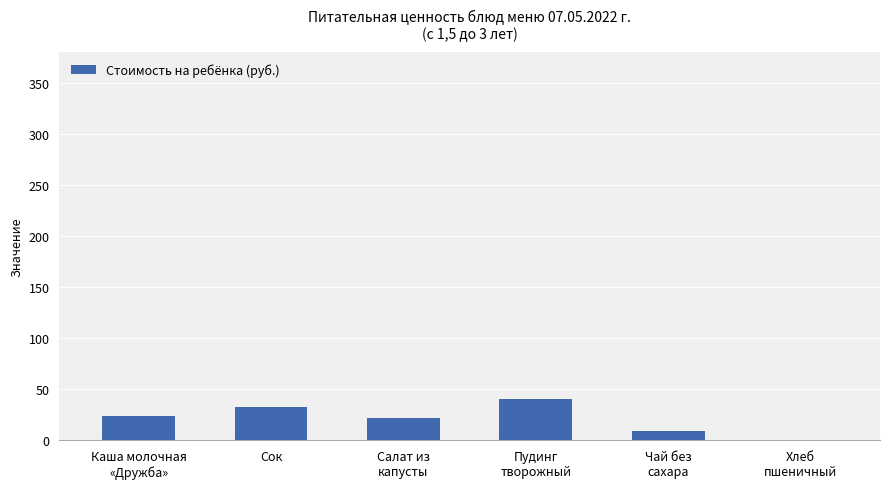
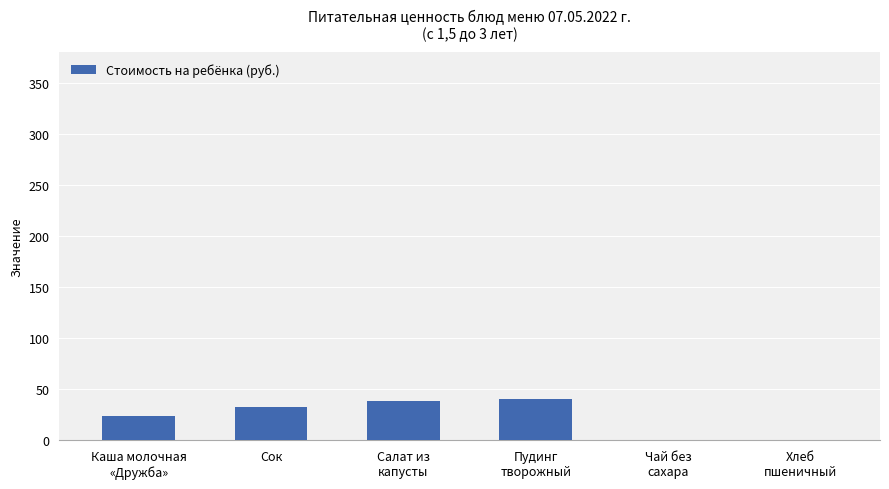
  {
    "Каша молочная «Дружба»": 23,
    "Сок": 33,
-   "Салат из капусты": 22,
+   "Салат из капусты": 39,
    "Пудинг творожный": 40,
-   "Чай без сахара": 9
+   "Чай без сахара": 0
  }
